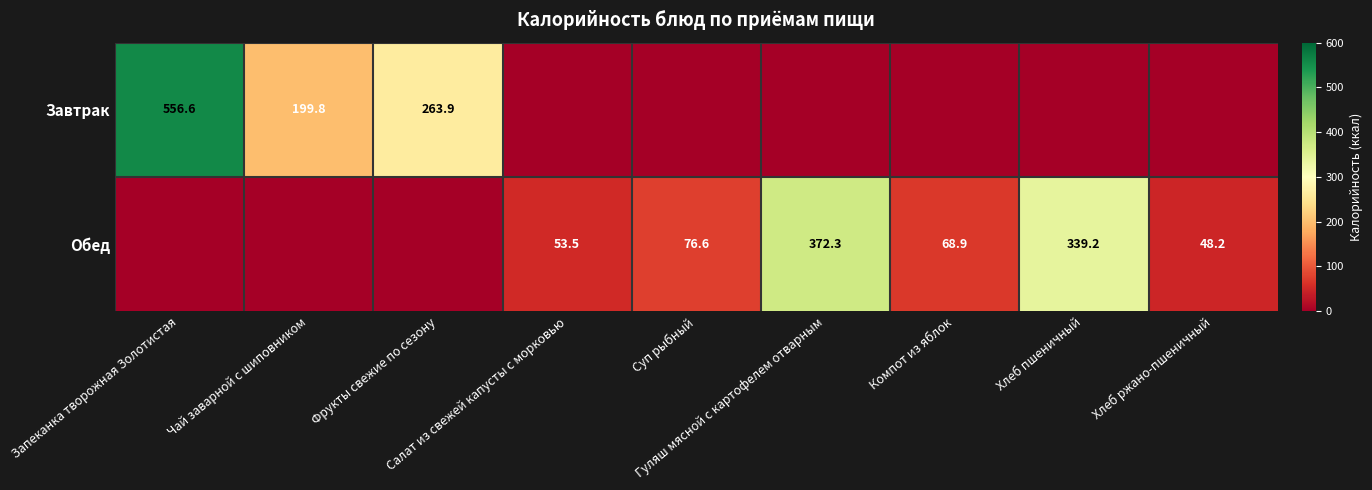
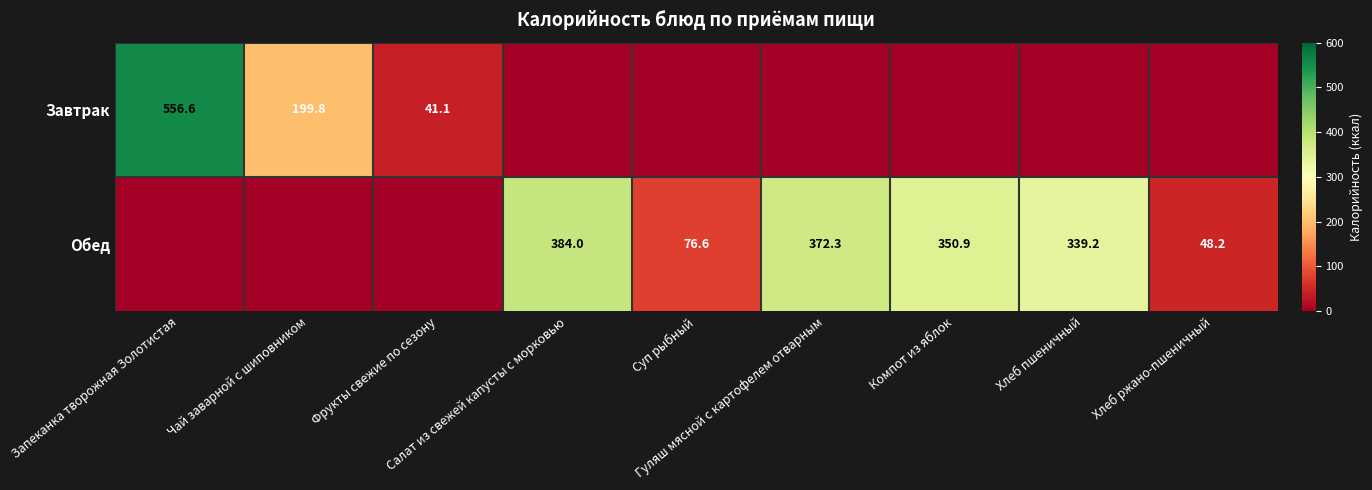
  {
    "Завтрак": {
      "Запеканка творожная Золотистая": 556.6,
      "Чай заварной с шиповником": 199.8,
-     "Фрукты свежие по сезону": 263.9
+     "Фрукты свежие по сезону": 41.1
    },
    "Обед": {
-     "Салат из свежей капусты с морковью": 53.5,
+     "Салат из свежей капусты с морковью": 384.0,
      "Суп рыбный": 76.6,
      "Гуляш мясной с картофелем отварным": 372.3,
-     "Компот из яблок": 68.9,
+     "Компот из яблок": 350.9,
      "Хлеб пшеничный": 339.2,
      "Хлеб ржано-пшеничный": 48.2
    }
  }
